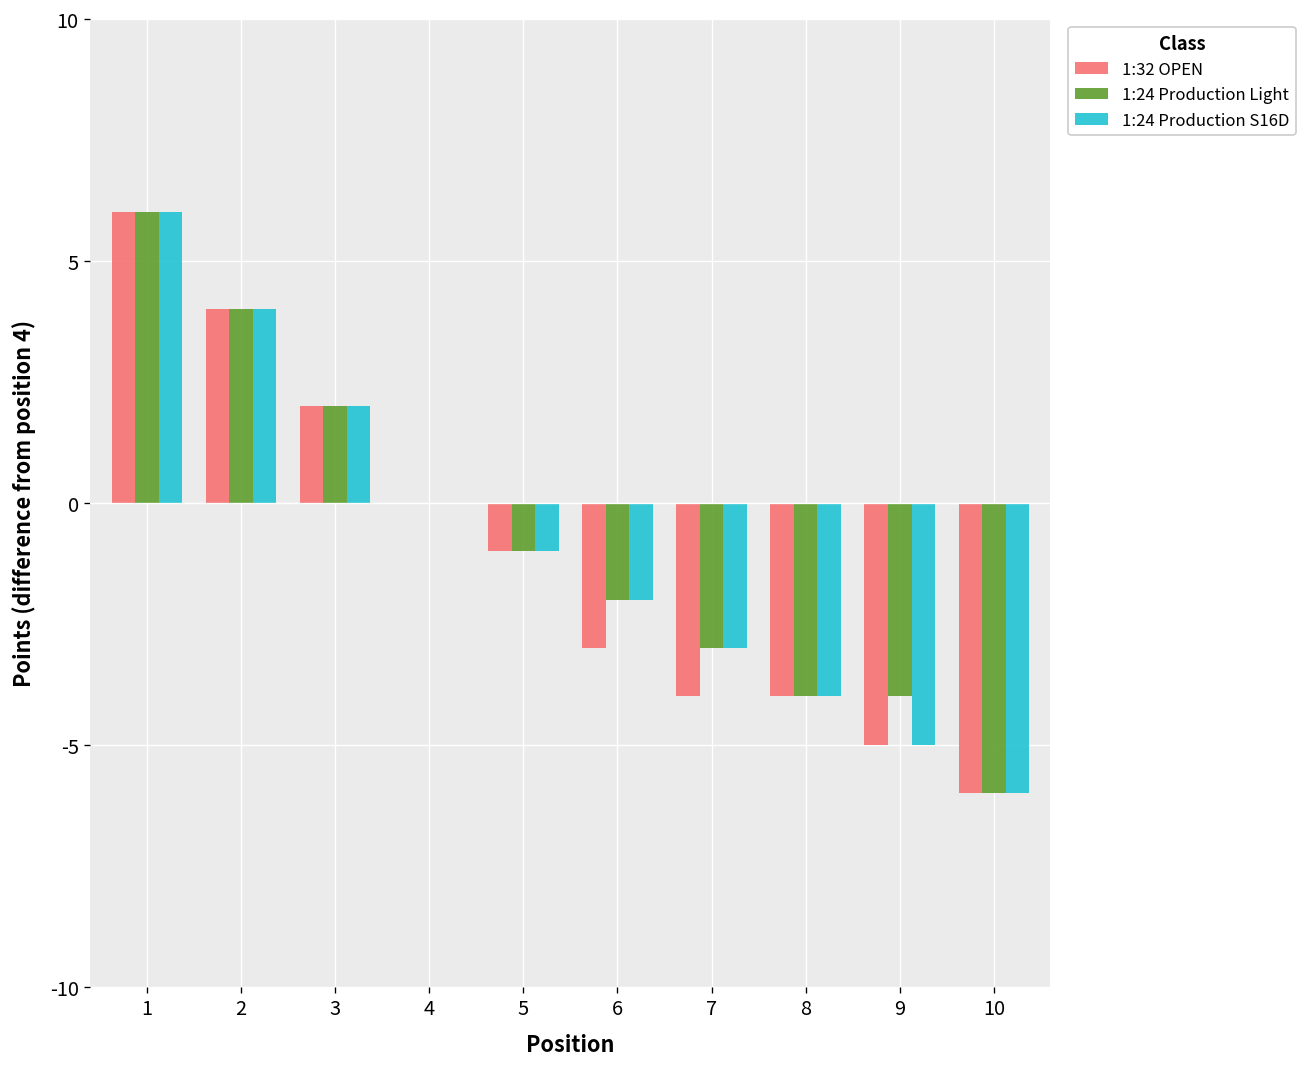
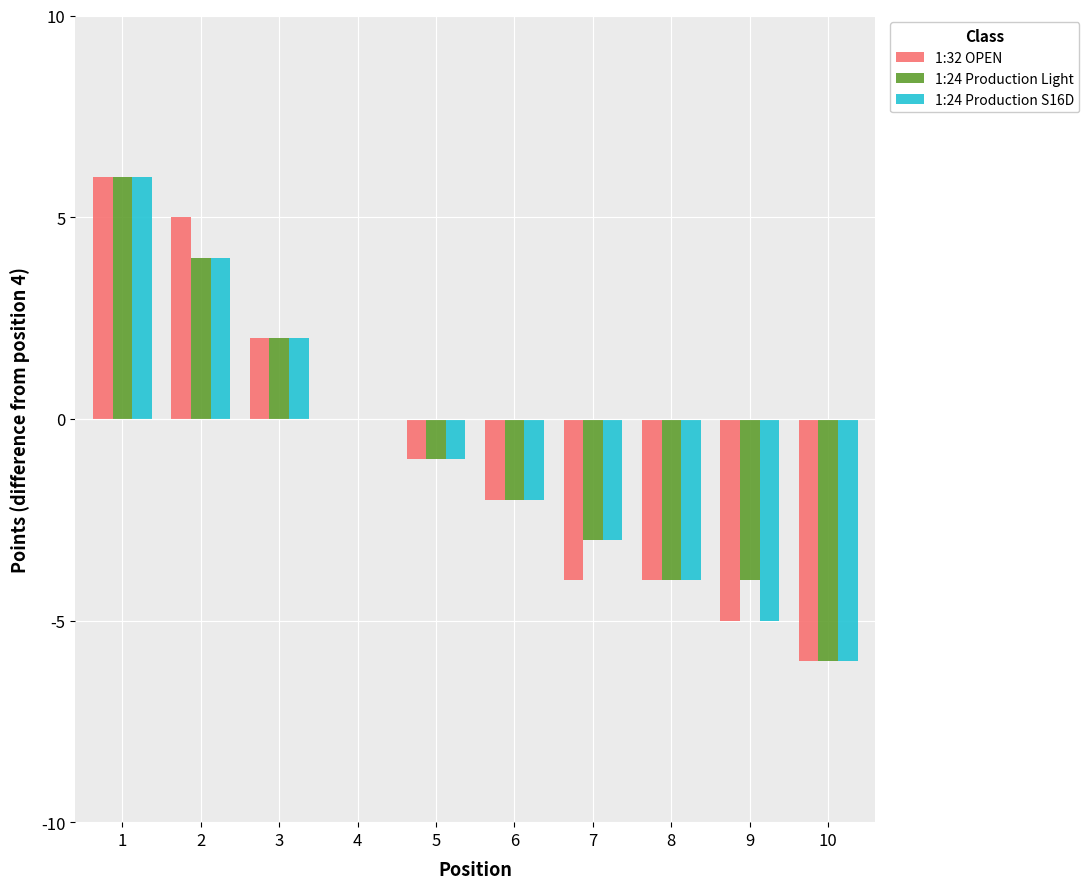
  {
    "1:32 OPEN": {
      "1": 6.0,
-     "2": 4.0,
+     "2": 5.0,
      "3": 2.0,
      "4": 0.0,
      "5": -1.0,
-     "6": -3.0,
+     "6": -2.0,
      "7": -4.0,
      "8": -4.0,
      "9": -5.0,
      "10": -6.0
    },
    "1:24 Production Light": {
      "1": 6.0,
      "2": 4.0,
      "3": 2.0,
      "4": 0.0,
      "5": -1.0,
      "6": -2.0,
      "7": -3.0,
      "8": -4.0,
      "9": -4.0,
      "10": -6.0
    },
    "1:24 Production S16D": {
      "1": 6.0,
      "2": 4.0,
      "3": 2.0,
      "4": 0.0,
      "5": -1.0,
      "6": -2.0,
      "7": -3.0,
      "8": -4.0,
      "9": -5.0,
      "10": -6.0
    }
  }
